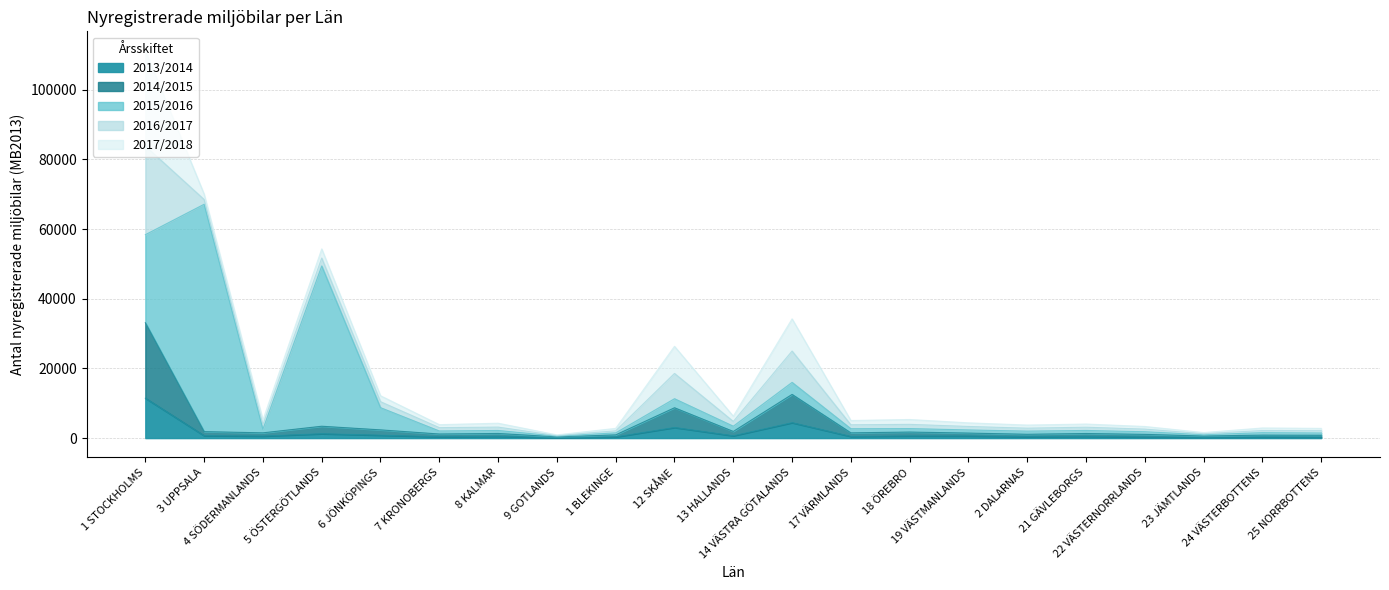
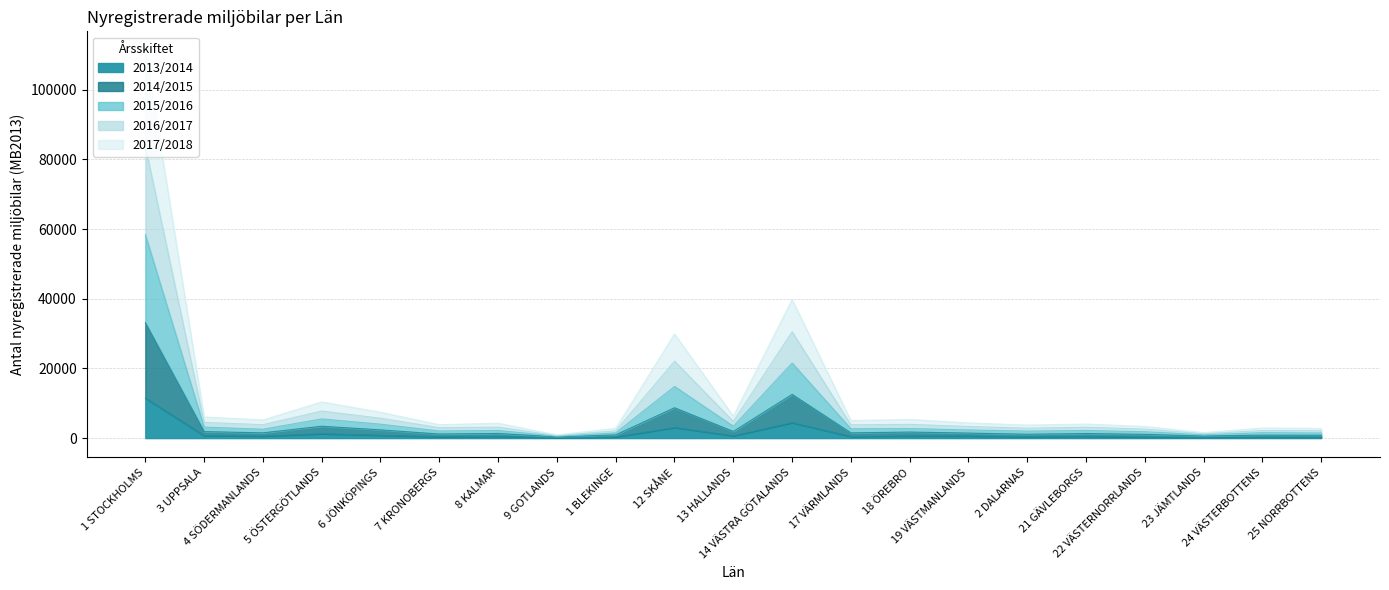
  {
    "2015/2016": {
      "1 STOCKHOLMS": 25000,
-     "3 UPPSALA": 65000,
+     "3 UPPSALA": 1000,
      "4 SÖDERMANLANDS": 1000,
-     "5 ÖSTERGÖTLANDS": 46000,
-     "6 JÖNKÖPINGS": 6000,
+     "5 ÖSTERGÖTLANDS": 2000,
+     "6 JÖNKÖPINGS": 2000,
      "7 KRONOBERGS": 1000,
      "8 KALMAR": 1000,
-     "12 SKÅNE": 3000,
+     "12 SKÅNE": 6000,
      "13 HALLANDS": 2000,
-     "14 VÄSTRA GÖTALANDS": 3000,
+     "14 VÄSTRA GÖTALANDS": 9000,
      "17 VÄRMLANDS": 1000,
      "18 ÖREBRO": 1000,
      "19 VÄSTMANLANDS": 1000,
      "2 DALARNAS": 1000,
      "21 GÄVLEBORGS": 1000,
      "22 VÄSTERNORRLANDS": 1000
    }
  }
